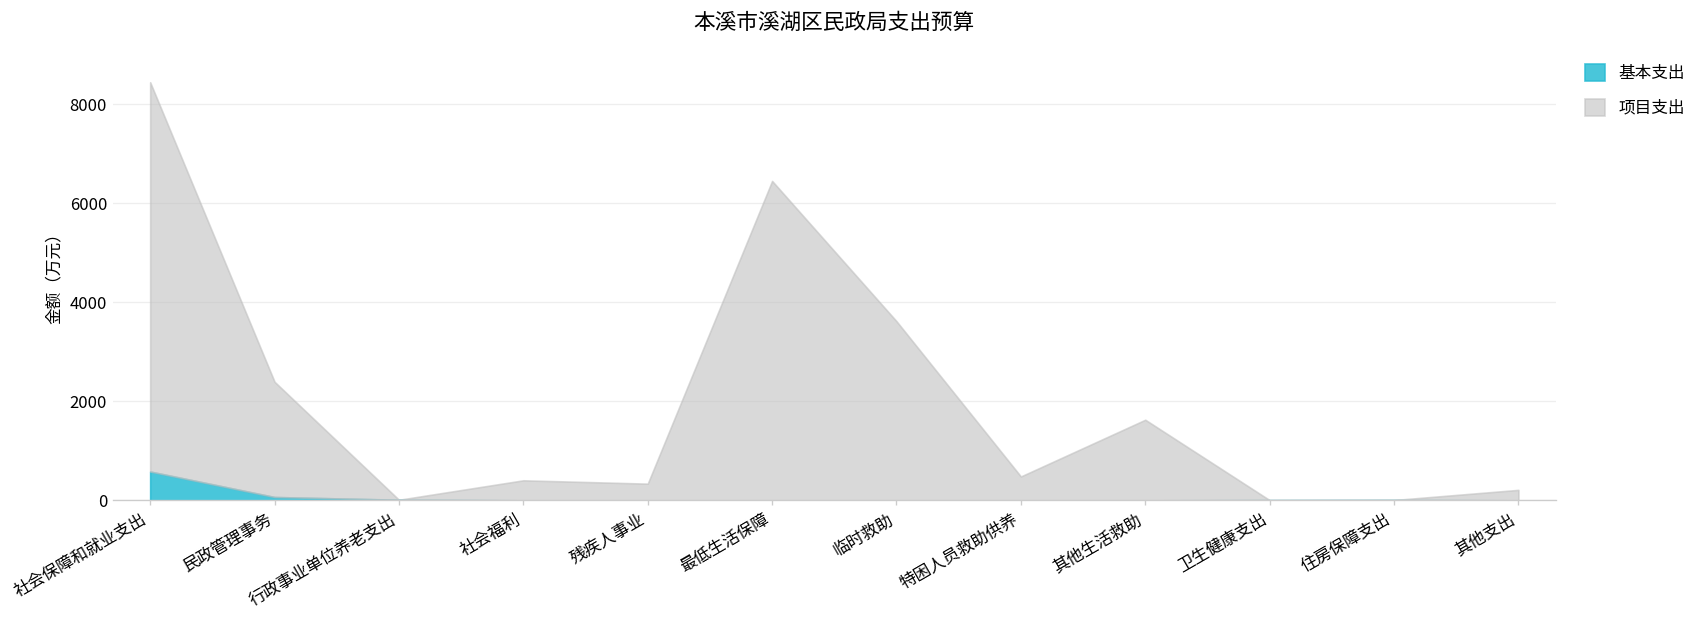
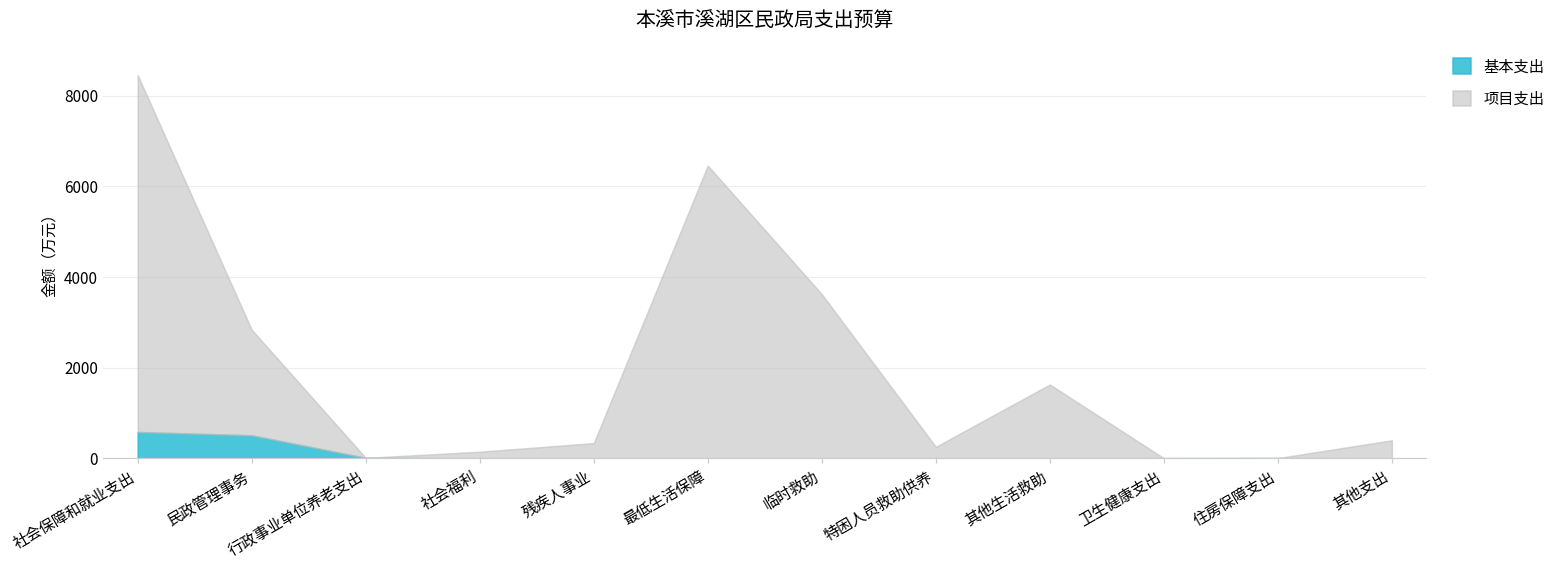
  {
    "基本支出": {
      "社会保障和就业支出": 600,
-     "民政管理事务": 100,
+     "民政管理事务": 500,
      "社会福利": 0,
      "残疾人事业": 0,
      "最低生活保障": 0,
      "临时救助": 0,
      "特困人员救助供养": 0,
      "其他生活救助": 0,
      "其他支出": 0
    },
    "项目支出": {
      "社会保障和就业支出": 7900,
      "民政管理事务": 2300,
-     "社会福利": 400,
+     "社会福利": 100,
      "残疾人事业": 300,
      "最低生活保障": 6500,
      "临时救助": 3600,
-     "特困人员救助供养": 500,
+     "特困人员救助供养": 300,
      "其他生活救助": 1600,
-     "其他支出": 200
+     "其他支出": 400
    }
  }
